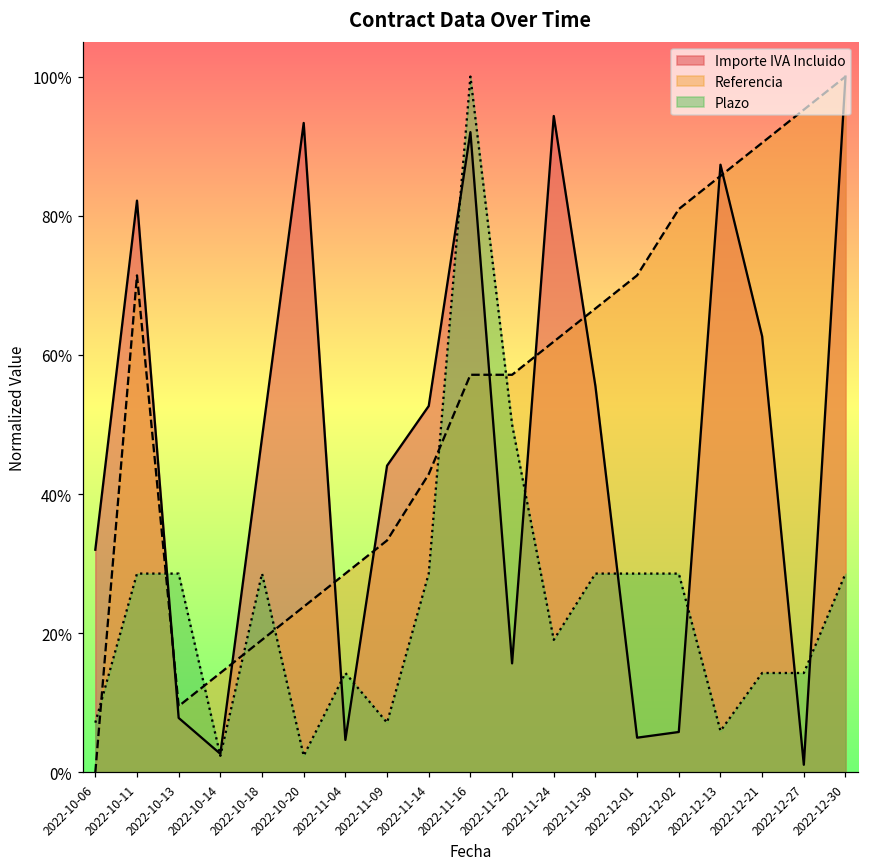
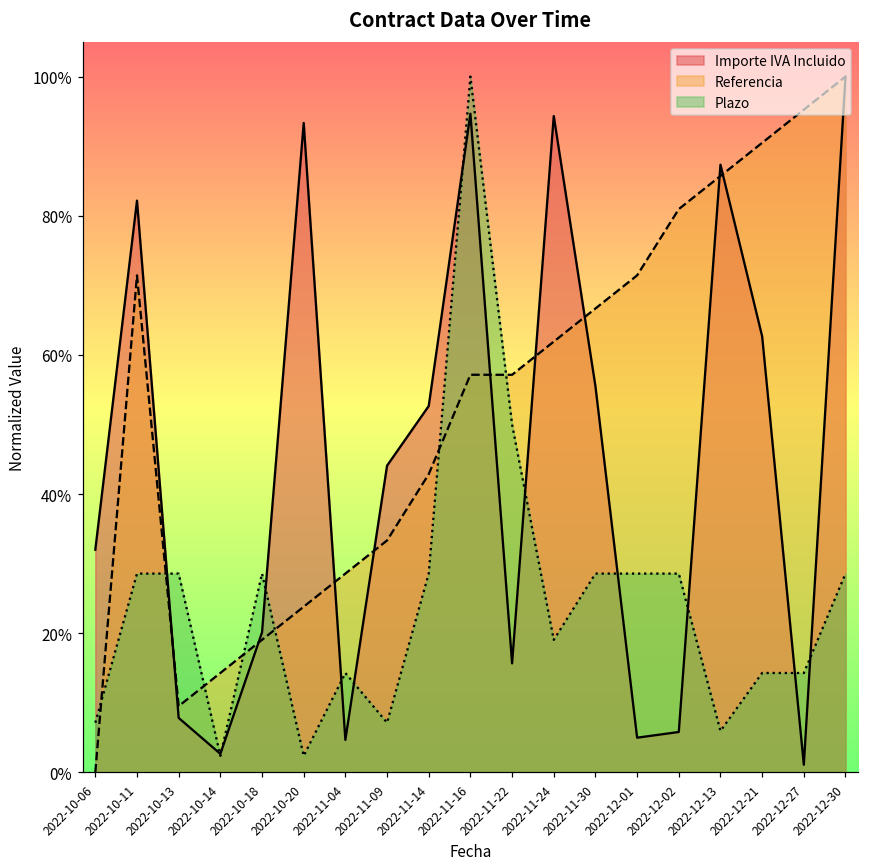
  {
    "Importe IVA Incluido": {
      "2022-10-06": "32%",
      "2022-10-11": "82%",
      "2022-10-13": "8%",
-     "2022-10-18": "48%",
+     "2022-10-18": "20%",
      "2022-10-20": "93%",
      "2022-11-04": "5%",
      "2022-11-09": "44%",
      "2022-11-14": "53%",
-     "2022-11-16": "92%",
+     "2022-11-16": "95%",
      "2022-11-22": "16%",
      "2022-11-24": "94%",
      "2022-11-30": "55%",
      "2022-12-01": "5%",
      "2022-12-02": "6%",
      "2022-12-13": "87%",
      "2022-12-21": "63%",
      "2022-12-27": "1%"
    },
    "Referencia": {
      "2022-10-06": "0%",
      "2022-10-11": "71%",
      "2022-10-13": "10%",
      "2022-10-14": "14%",
      "2022-10-18": "19%",
      "2022-10-20": "24%",
      "2022-11-04": "29%",
      "2022-11-09": "33%",
      "2022-11-14": "43%",
      "2022-11-16": "57%",
      "2022-11-22": "57%",
      "2022-11-24": "62%",
      "2022-11-30": "67%",
      "2022-12-01": "71%",
      "2022-12-02": "81%",
      "2022-12-13": "86%",
      "2022-12-21": "90%"
    },
    "Plazo": {
      "2022-10-06": "7%",
      "2022-10-11": "29%",
      "2022-10-13": "29%",
      "2022-10-18": "29%",
      "2022-10-20": "2%",
      "2022-11-04": "14%",
      "2022-11-09": "7%",
      "2022-11-14": "29%",
      "2022-11-16": "100%",
      "2022-11-22": "50%",
      "2022-11-24": "19%",
      "2022-11-30": "29%",
      "2022-12-01": "29%",
      "2022-12-02": "29%",
      "2022-12-13": "6%",
      "2022-12-21": "14%",
      "2022-12-27": "14%",
      "2022-12-30": "29%"
    }
  }
